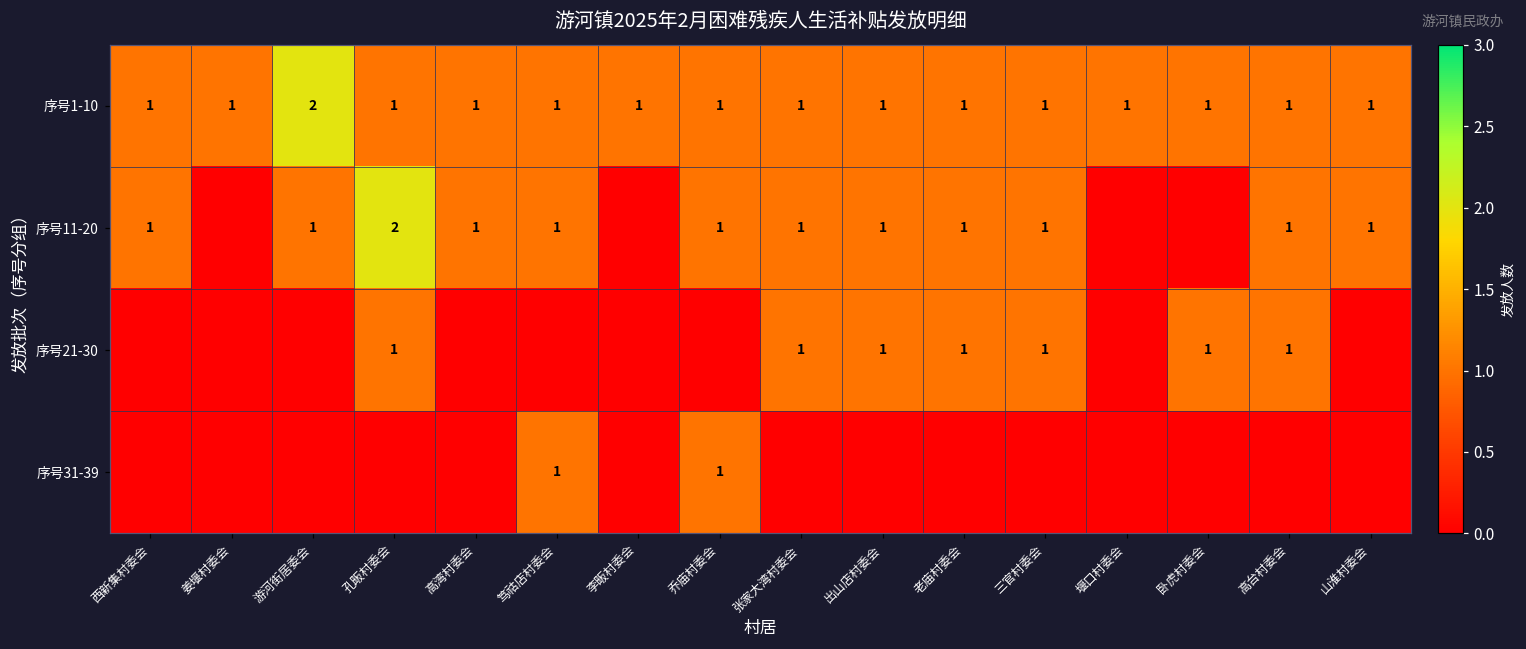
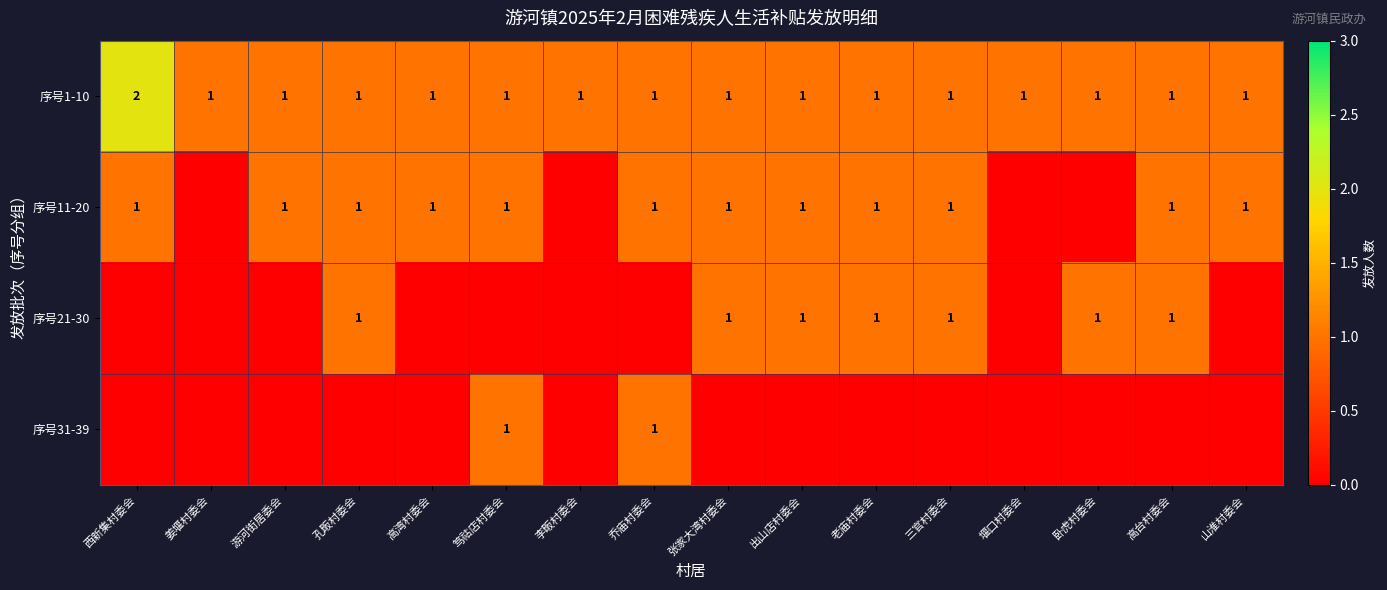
  {
    "序号1-10": {
-     "西新集村委会": 1,
+     "西新集村委会": 2,
      "姜堰村委会": 1,
-     "游河街居委会": 2,
+     "游河街居委会": 1,
      "孔畈村委会": 1,
      "高湾村委会": 1,
      "笃祜店村委会": 1,
      "李畈村委会": 1,
      "乔庙村委会": 1,
      "张家大湾村委会": 1,
      "出山店村委会": 1,
      "老庙村委会": 1,
      "三官村委会": 1,
      "堰口村委会": 1,
      "卧虎村委会": 1,
      "高台村委会": 1,
      "山淮村委会": 1
    },
    "序号11-20": {
      "西新集村委会": 1,
      "游河街居委会": 1,
-     "孔畈村委会": 2,
+     "孔畈村委会": 1,
      "高湾村委会": 1,
      "笃祜店村委会": 1,
      "乔庙村委会": 1,
      "张家大湾村委会": 1,
      "出山店村委会": 1,
      "老庙村委会": 1,
      "三官村委会": 1,
      "高台村委会": 1,
      "山淮村委会": 1
    },
    "序号21-30": {
      "孔畈村委会": 1,
      "张家大湾村委会": 1,
      "出山店村委会": 1,
      "老庙村委会": 1,
      "三官村委会": 1,
      "卧虎村委会": 1,
      "高台村委会": 1
    },
    "序号31-39": {
      "笃祜店村委会": 1,
      "乔庙村委会": 1
    }
  }
